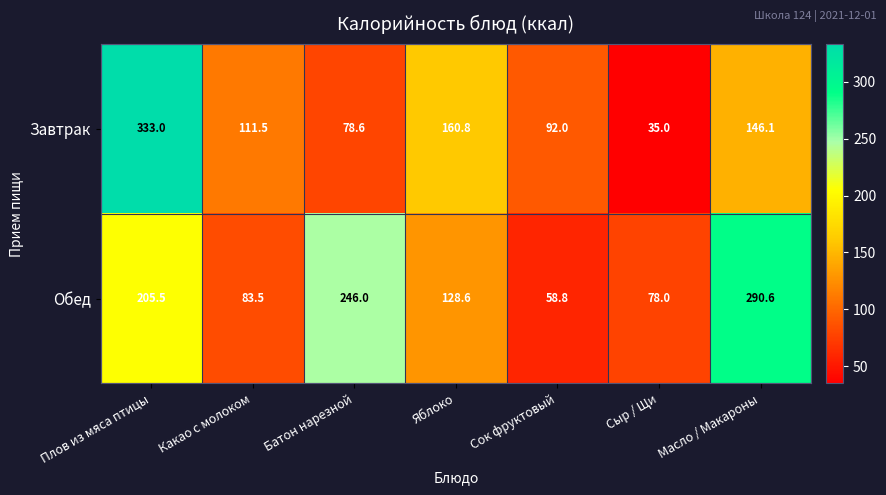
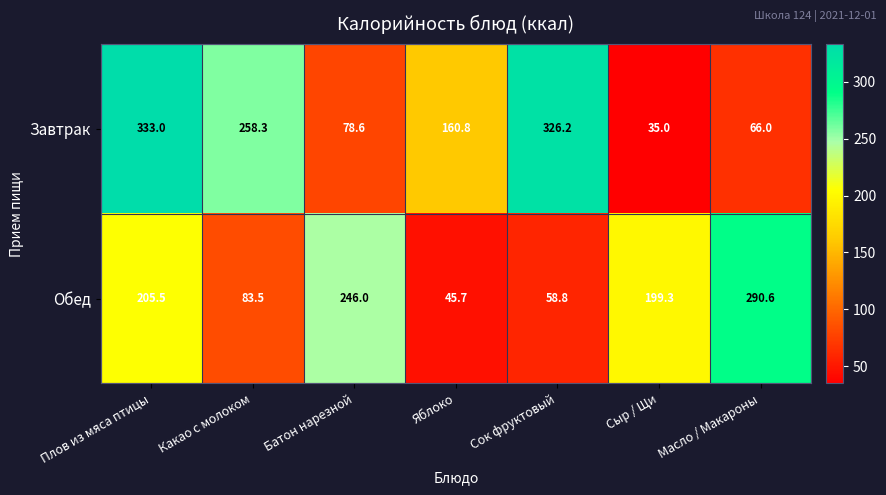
  {
    "Завтрак": {
      "Плов из мяса птицы": 333.0,
-     "Какао с молоком": 111.5,
+     "Какао с молоком": 258.3,
      "Батон нарезной": 78.6,
      "Яблоко": 160.8,
-     "Сок фруктовый": 92.0,
+     "Сок фруктовый": 326.2,
      "Сыр / Щи": 35.0,
-     "Масло / Макароны": 146.1
+     "Масло / Макароны": 66.0
    },
    "Обед": {
      "Плов из мяса птицы": 205.5,
      "Какао с молоком": 83.5,
      "Батон нарезной": 246.0,
-     "Яблоко": 128.6,
+     "Яблоко": 45.7,
      "Сок фруктовый": 58.8,
-     "Сыр / Щи": 78.0,
+     "Сыр / Щи": 199.3,
      "Масло / Макароны": 290.6
    }
  }
